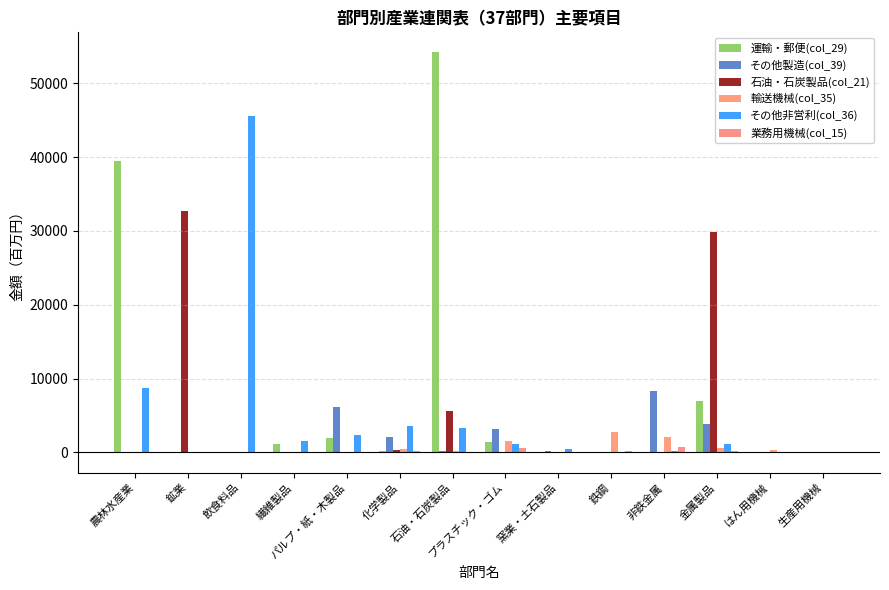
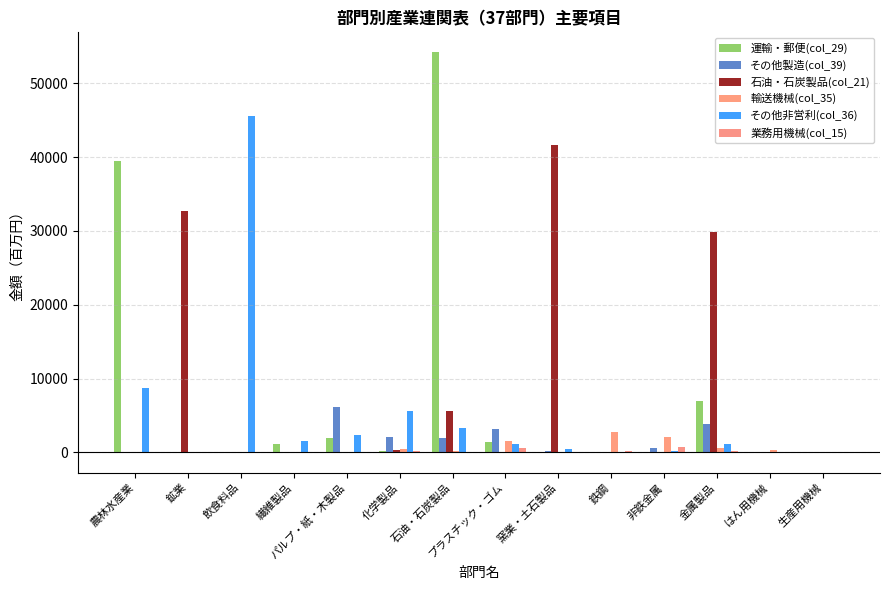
  {
    "運輸・郵便(col_29)": {
      "農林水産業": 40000,
      "繊維製品": 1000,
      "パルプ・紙・木製品": 2000,
      "石油・石炭製品": 54000,
      "プラスチック・ゴム": 1000,
      "金属製品": 7000
    },
    "その他製造(col_39)": {
      "パルプ・紙・木製品": 6000,
      "化学製品": 2000,
-     "石油・石炭製品": 0,
+     "石油・石炭製品": 2000,
      "プラスチック・ゴム": 3000,
-     "非鉄金属": 8000,
+     "非鉄金属": 1000,
      "金属製品": 4000
    },
    "石油・石炭製品(col_21)": {
      "農林水産業": 0,
      "鉱業": 33000,
      "飲食料品": 0,
      "石油・石炭製品": 6000,
-     "窯業・土石製品": 0,
+     "窯業・土石製品": 42000,
      "鉄鋼": 0,
      "非鉄金属": 0,
      "金属製品": 30000,
      "はん用機械": 0
    },
    "その他非営利(col_36)": {
      "農林水産業": 9000,
      "飲食料品": 46000,
      "繊維製品": 2000,
      "パルプ・紙・木製品": 2000,
-     "化学製品": 4000,
+     "化学製品": 6000,
      "石油・石炭製品": 3000,
      "プラスチック・ゴム": 1000,
      "窯業・土石製品": 1000,
      "金属製品": 1000
    }
  }
